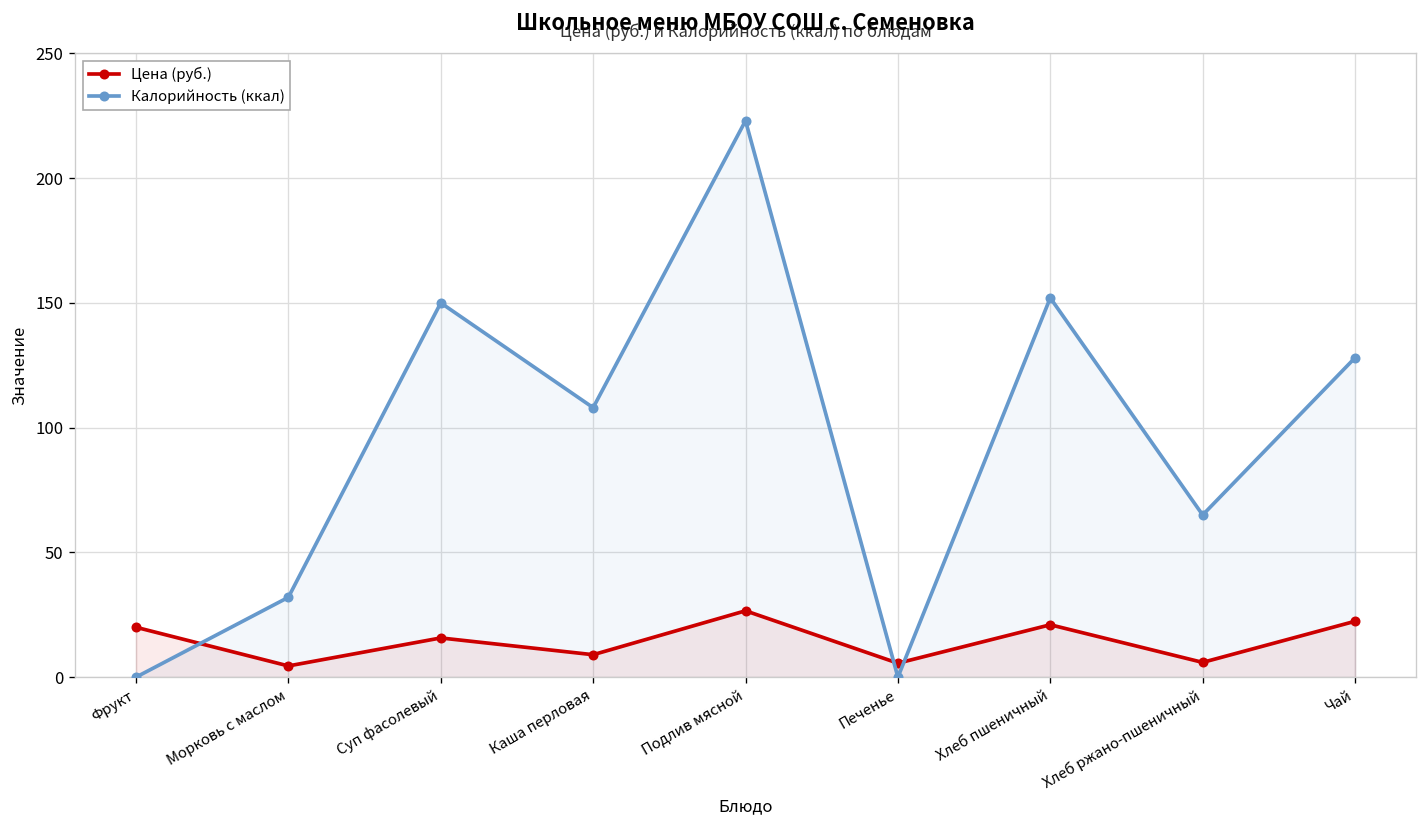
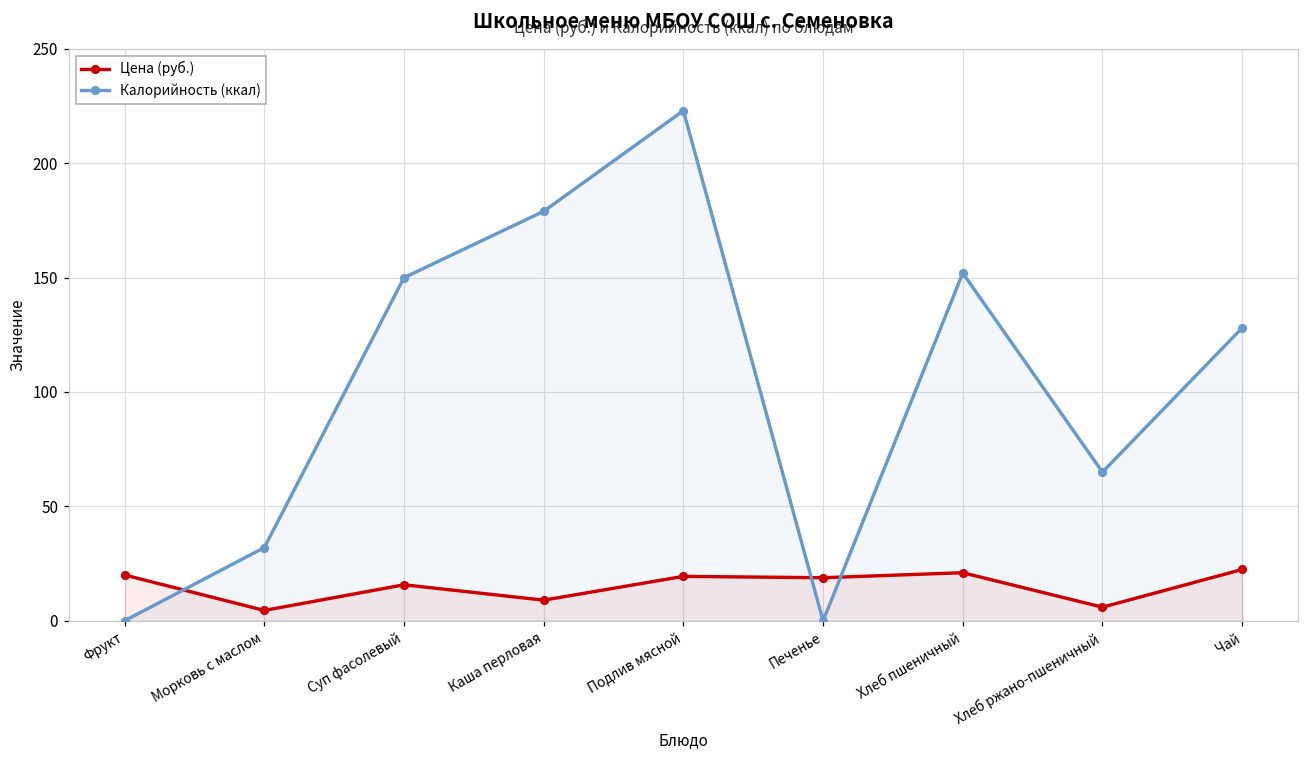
  {
    "Цена (руб.)": {
      "Фрукт": 20,
      "Морковь с маслом": 5,
      "Суп фасолевый": 16,
      "Каша перловая": 9,
-     "Подлив мясной": 27,
-     "Печенье": 6,
+     "Подлив мясной": 19,
+     "Печенье": 19,
      "Хлеб пшеничный": 21,
      "Хлеб ржано-пшеничный": 6,
      "Чай": 22
    },
    "Калорийность (ккал)": {
      "Фрукт": 0,
      "Морковь с маслом": 32,
      "Суп фасолевый": 150,
-     "Каша перловая": 108,
+     "Каша перловая": 179,
      "Подлив мясной": 223,
      "Печенье": 0,
      "Хлеб пшеничный": 152,
      "Хлеб ржано-пшеничный": 65,
      "Чай": 128
    }
  }
